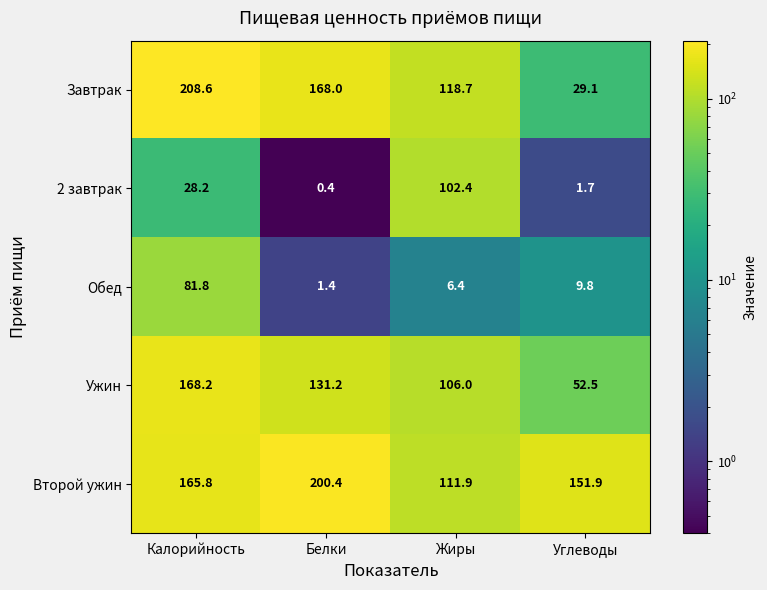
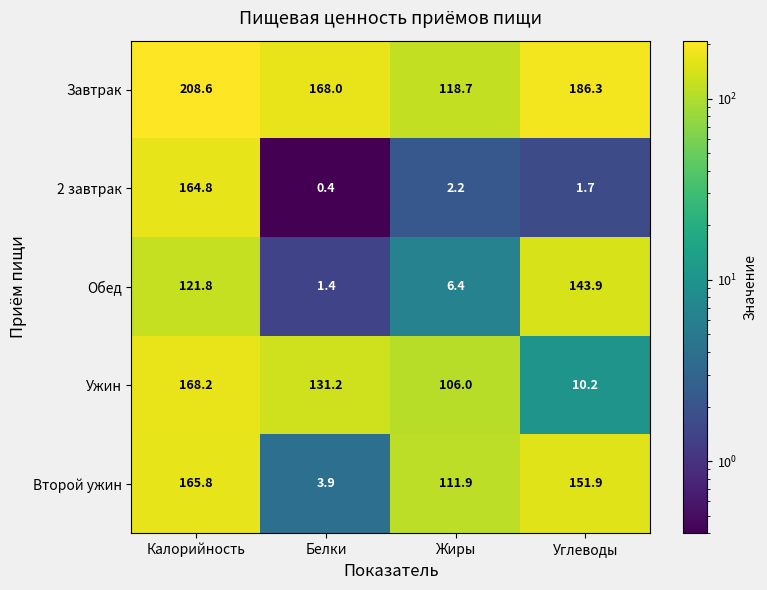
  {
    "Завтрак": {
      "Калорийность": 208.6,
      "Белки": 168.0,
      "Жиры": 118.7,
-     "Углеводы": 29.1
+     "Углеводы": 186.3
    },
    "2 завтрак": {
-     "Калорийность": 28.2,
+     "Калорийность": 164.8,
      "Белки": 0.4,
-     "Жиры": 102.4,
+     "Жиры": 2.2,
      "Углеводы": 1.7
    },
    "Обед": {
-     "Калорийность": 81.8,
+     "Калорийность": 121.8,
      "Белки": 1.4,
      "Жиры": 6.4,
-     "Углеводы": 9.8
+     "Углеводы": 143.9
    },
    "Ужин": {
      "Калорийность": 168.2,
      "Белки": 131.2,
      "Жиры": 106.0,
-     "Углеводы": 52.5
+     "Углеводы": 10.2
    },
    "Второй ужин": {
      "Калорийность": 165.8,
-     "Белки": 200.4,
+     "Белки": 3.9,
      "Жиры": 111.9,
      "Углеводы": 151.9
    }
  }
